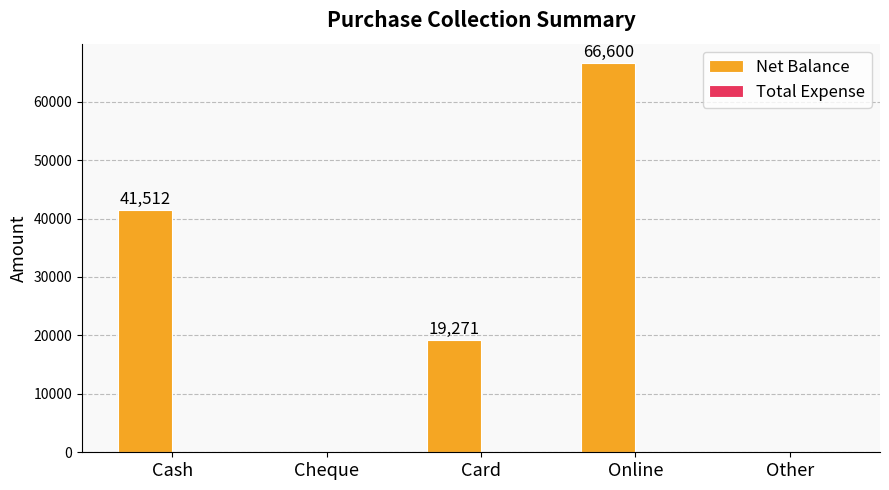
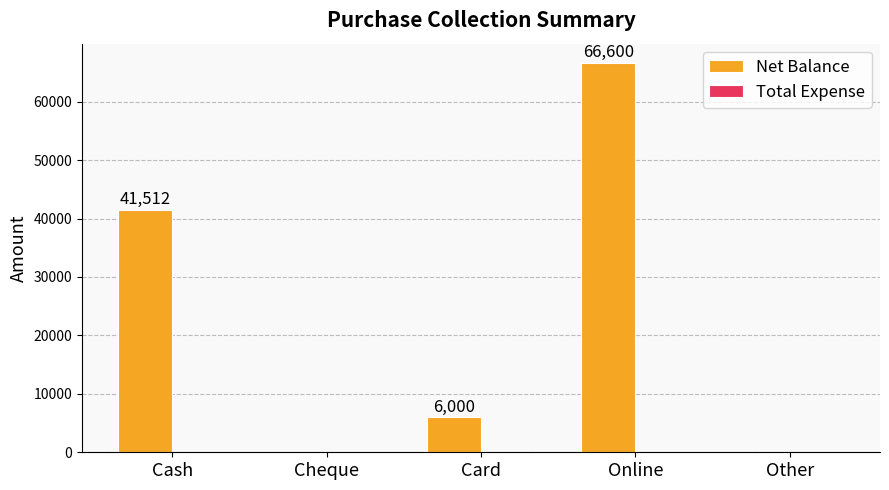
  {
    "Net Balance": {
      "Cash": "41,512",
-     "Card": "19,271",
+     "Card": "6,000",
      "Online": "66,600"
    },
    "Total Expense": {
      "Cash": "0",
      "Cheque": "0",
      "Card": "0",
      "Online": "0",
      "Other": "0"
    }
  }
